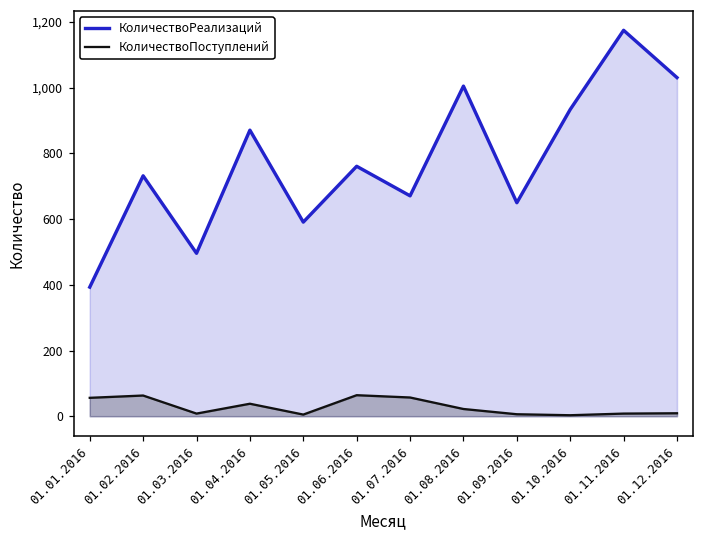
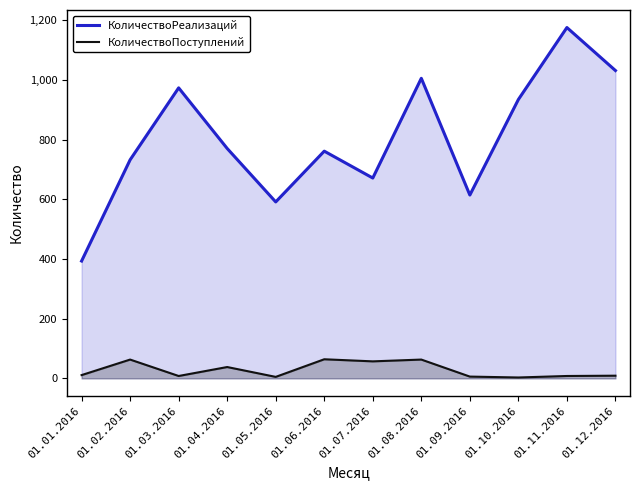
  {
    "КоличествоРеализаций": {
      "01.01.2016": "390",
      "01.02.2016": "730",
-     "01.03.2016": "500",
-     "01.04.2016": "870",
+     "01.03.2016": "970",
+     "01.04.2016": "770",
      "01.05.2016": "590",
      "01.06.2016": "760",
      "01.07.2016": "670",
      "01.08.2016": "1,010",
-     "01.09.2016": "650",
+     "01.09.2016": "610",
      "01.10.2016": "930",
      "01.11.2016": "1,180",
      "01.12.2016": "1,030"
    },
    "КоличествоПоступлений": {
-     "01.01.2016": "60",
+     "01.01.2016": "10",
      "01.02.2016": "60",
      "01.03.2016": "10",
      "01.04.2016": "40",
      "01.05.2016": "10",
      "01.06.2016": "60",
      "01.07.2016": "60",
-     "01.08.2016": "20",
+     "01.08.2016": "60",
      "01.09.2016": "10",
      "01.10.2016": "0",
      "01.11.2016": "10",
      "01.12.2016": "10"
    }
  }
